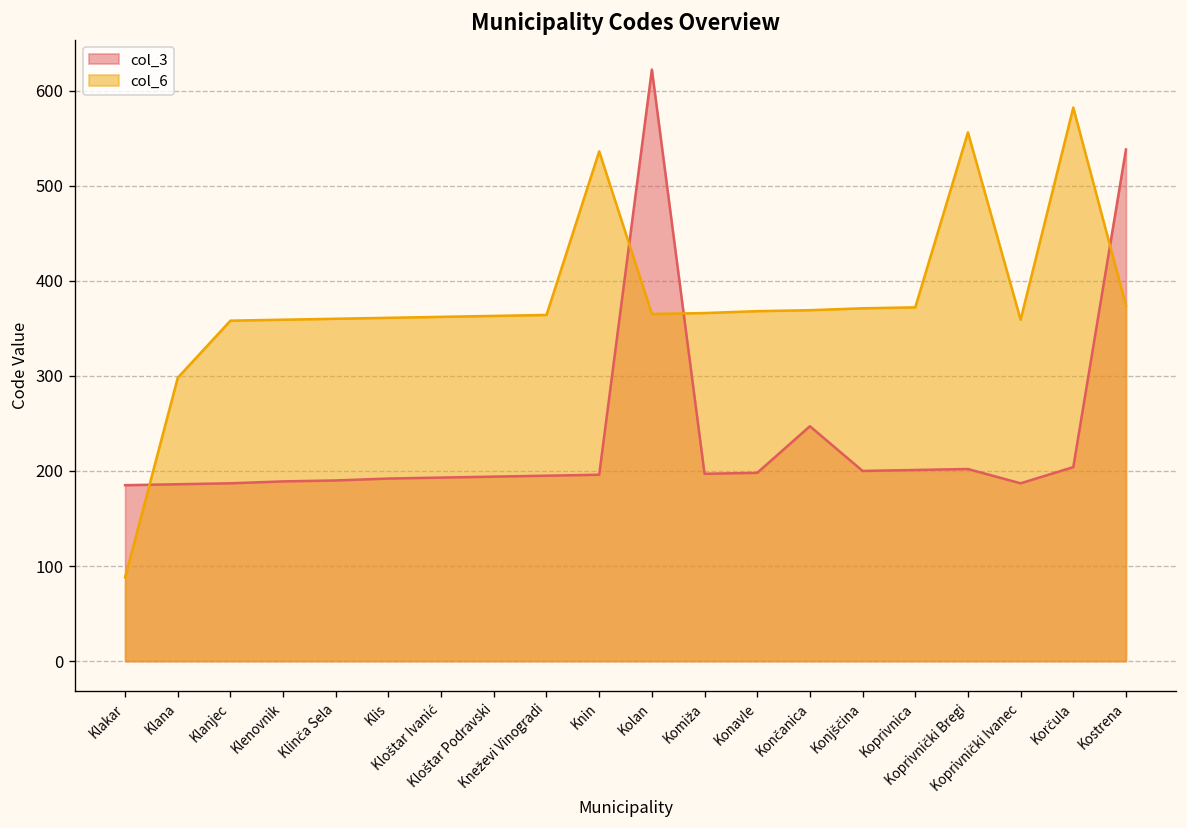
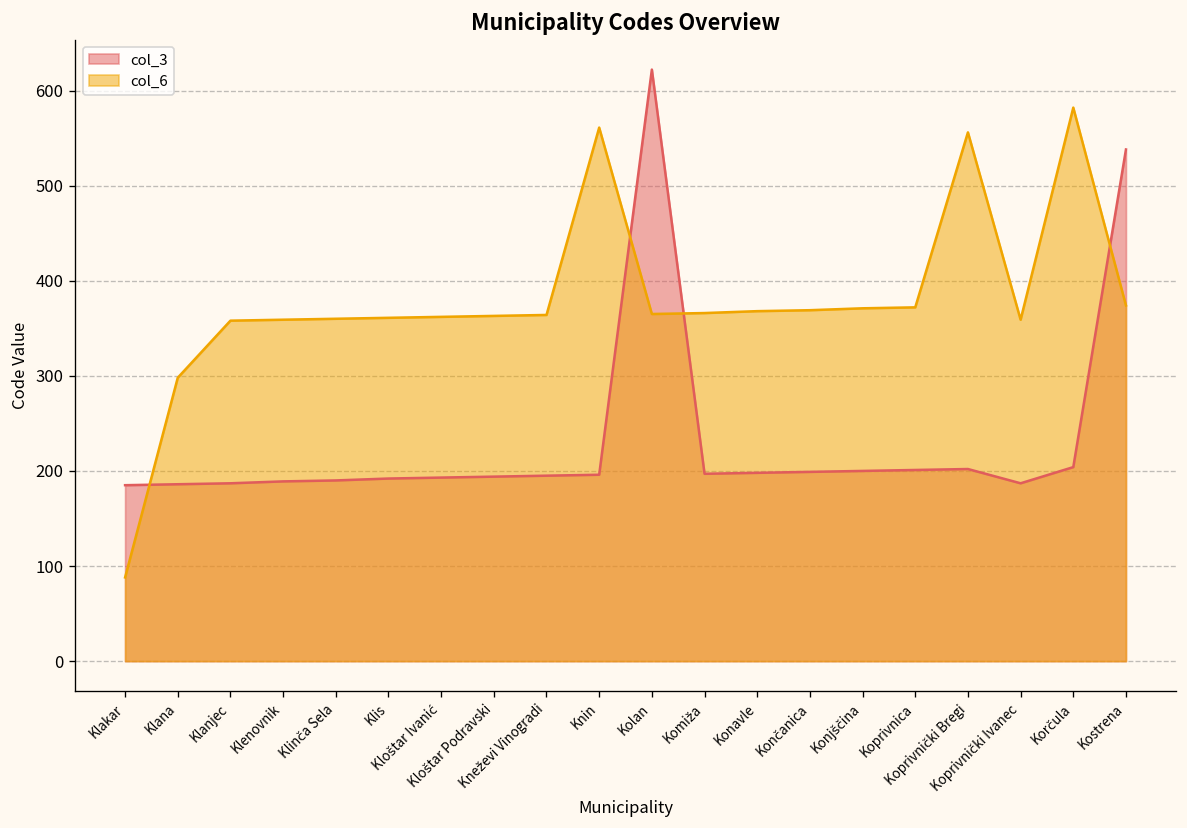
  {
    "col_3": {
      "Klakar": 190,
      "Klana": 190,
      "Klanjec": 190,
      "Klenovnik": 190,
      "Klinča Sela": 190,
      "Klis": 190,
      "Kloštar Ivanić": 190,
      "Kloštar Podravski": 190,
      "Kneževi Vinogradi": 200,
      "Knin": 200,
      "Kolan": 620,
      "Komiža": 200,
      "Konavle": 200,
-     "Končanica": 250,
+     "Končanica": 200,
      "Konjščina": 200,
      "Koprivnica": 200,
      "Koprivnički Bregi": 200,
      "Koprivnički Ivanec": 190,
      "Korčula": 200,
      "Kostrena": 540
    },
    "col_6": {
      "Klakar": 90,
      "Klana": 300,
      "Klanjec": 360,
      "Klenovnik": 360,
      "Klinča Sela": 360,
      "Klis": 360,
      "Kloštar Ivanić": 360,
      "Kloštar Podravski": 360,
      "Kneževi Vinogradi": 360,
-     "Knin": 540,
+     "Knin": 560,
      "Kolan": 370,
      "Komiža": 370,
      "Konavle": 370,
      "Končanica": 370,
      "Konjščina": 370,
      "Koprivnica": 370,
      "Koprivnički Bregi": 560,
      "Koprivnički Ivanec": 360,
      "Korčula": 580,
      "Kostrena": 370
    }
  }
